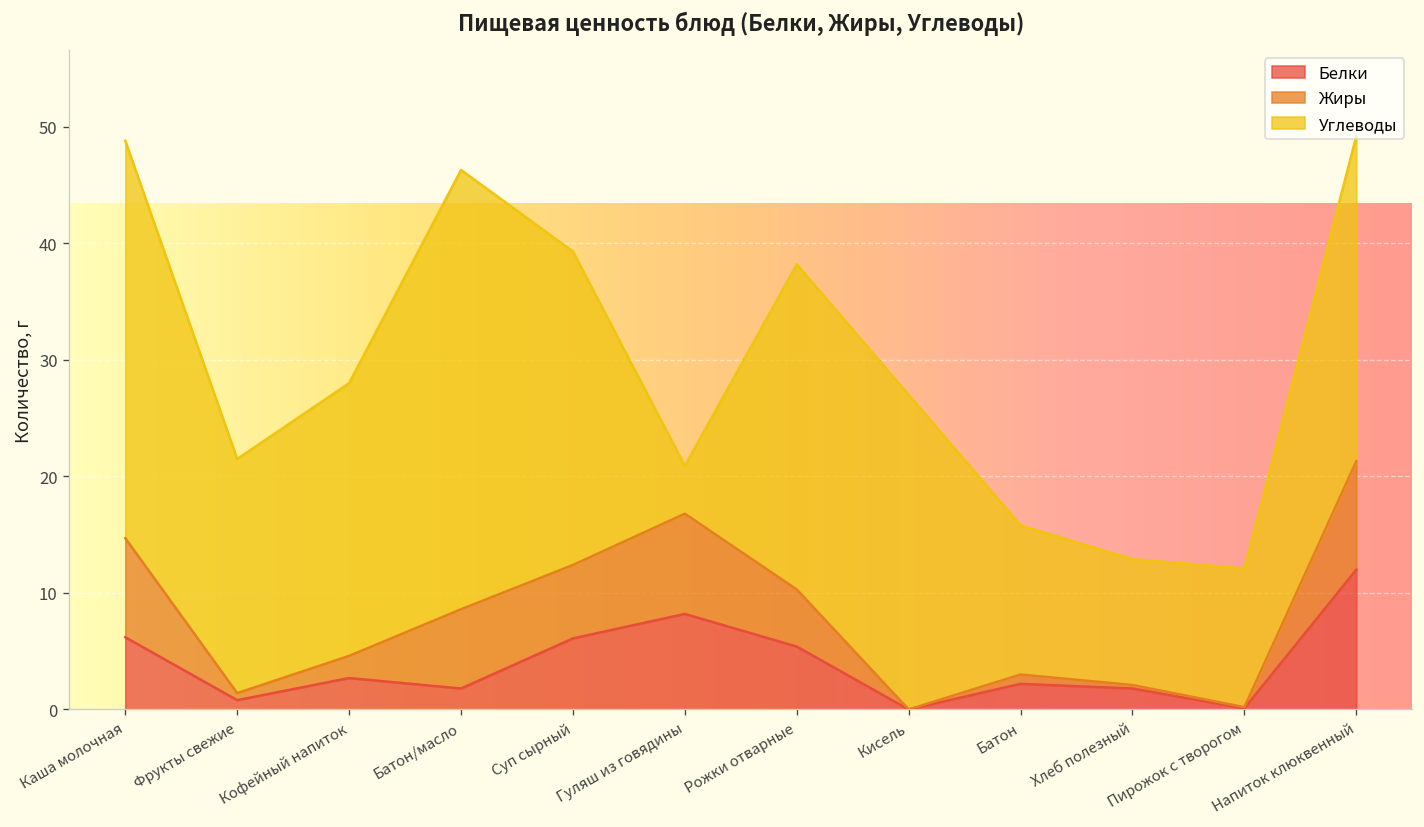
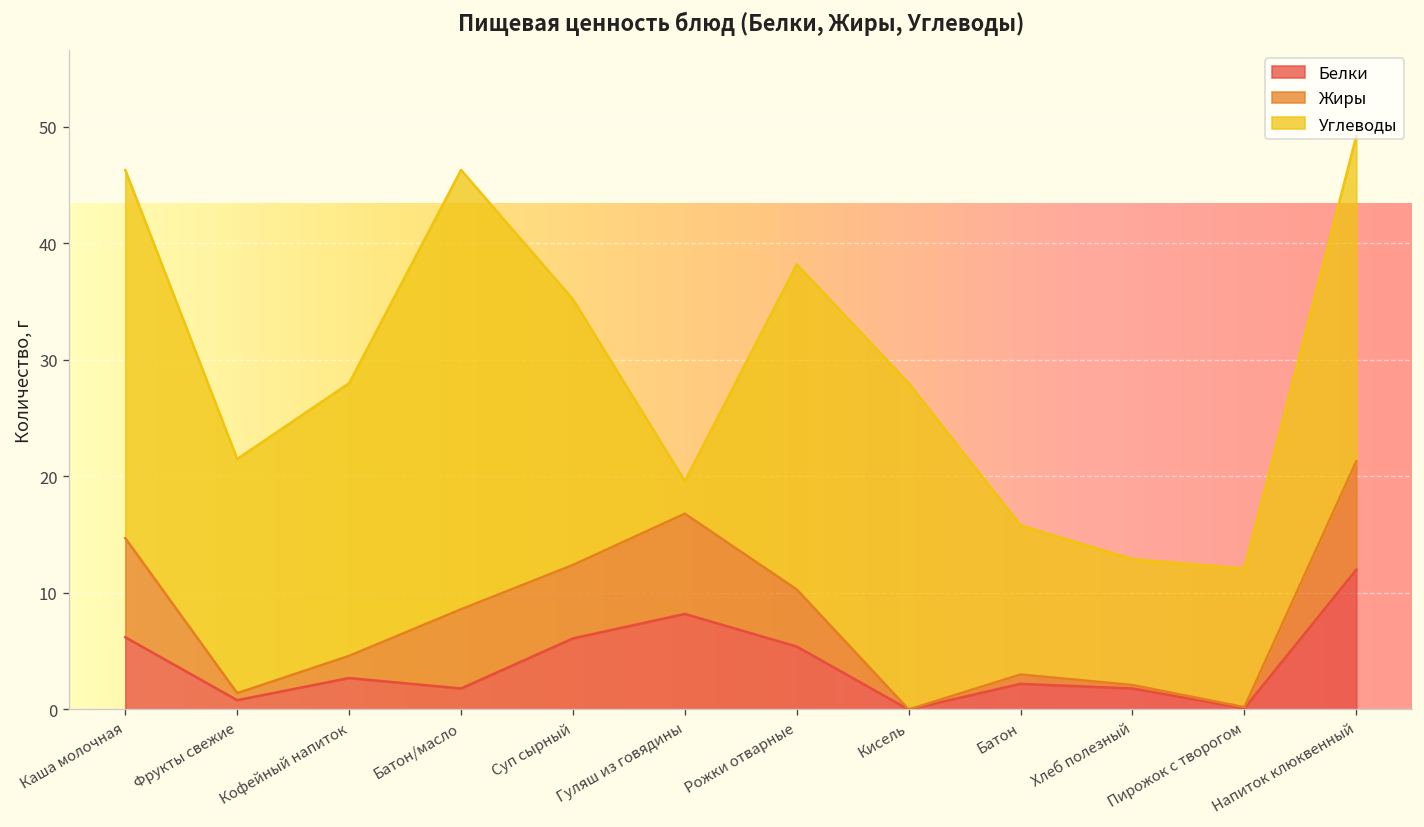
  {
    "Углеводы": {
-     "Каша молочная": 34,
+     "Каша молочная": 32,
      "Фрукты свежие": 20,
      "Кофейный напиток": 23,
      "Батон/масло": 38,
-     "Суп сырный": 27,
-     "Гуляш из говядины": 4,
+     "Суп сырный": 23,
+     "Гуляш из говядины": 3,
      "Рожки отварные": 28,
-     "Кисель": 27,
+     "Кисель": 28,
      "Батон": 13,
      "Хлеб полезный": 11,
      "Пирожок с творогом": 12
    }
  }
